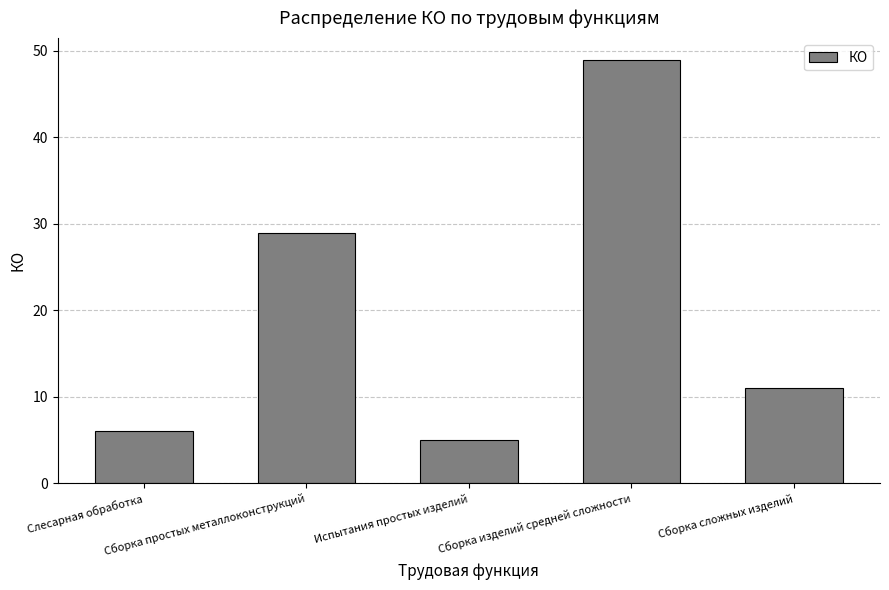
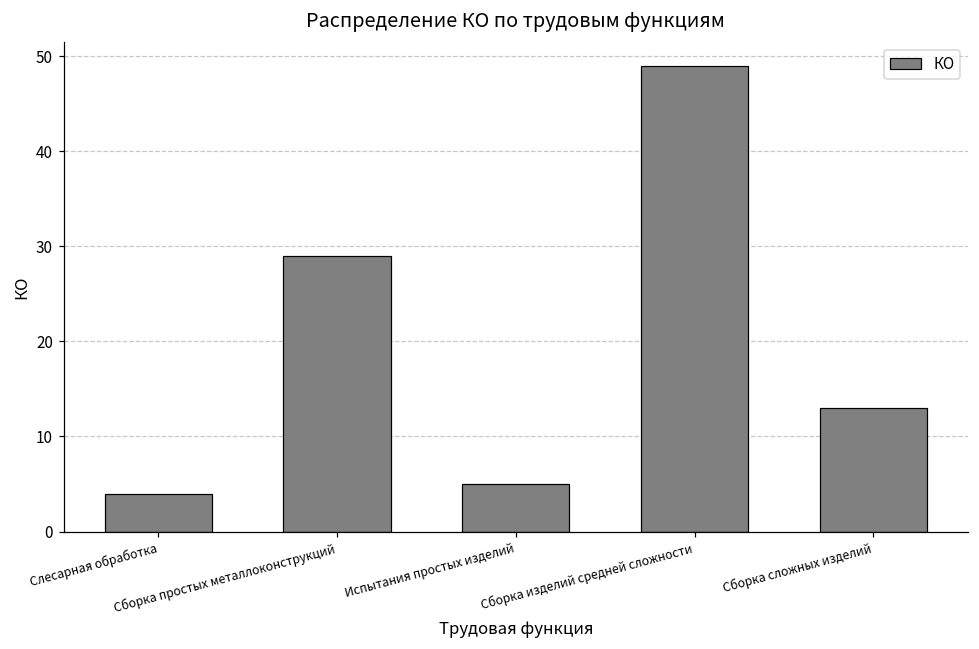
  {
-   "Слесарная обработка": 6,
+   "Слесарная обработка": 4,
    "Сборка простых металлоконструкций": 29,
    "Испытания простых изделий": 5,
    "Сборка изделий средней сложности": 49,
-   "Сборка сложных изделий": 11
+   "Сборка сложных изделий": 13
  }
